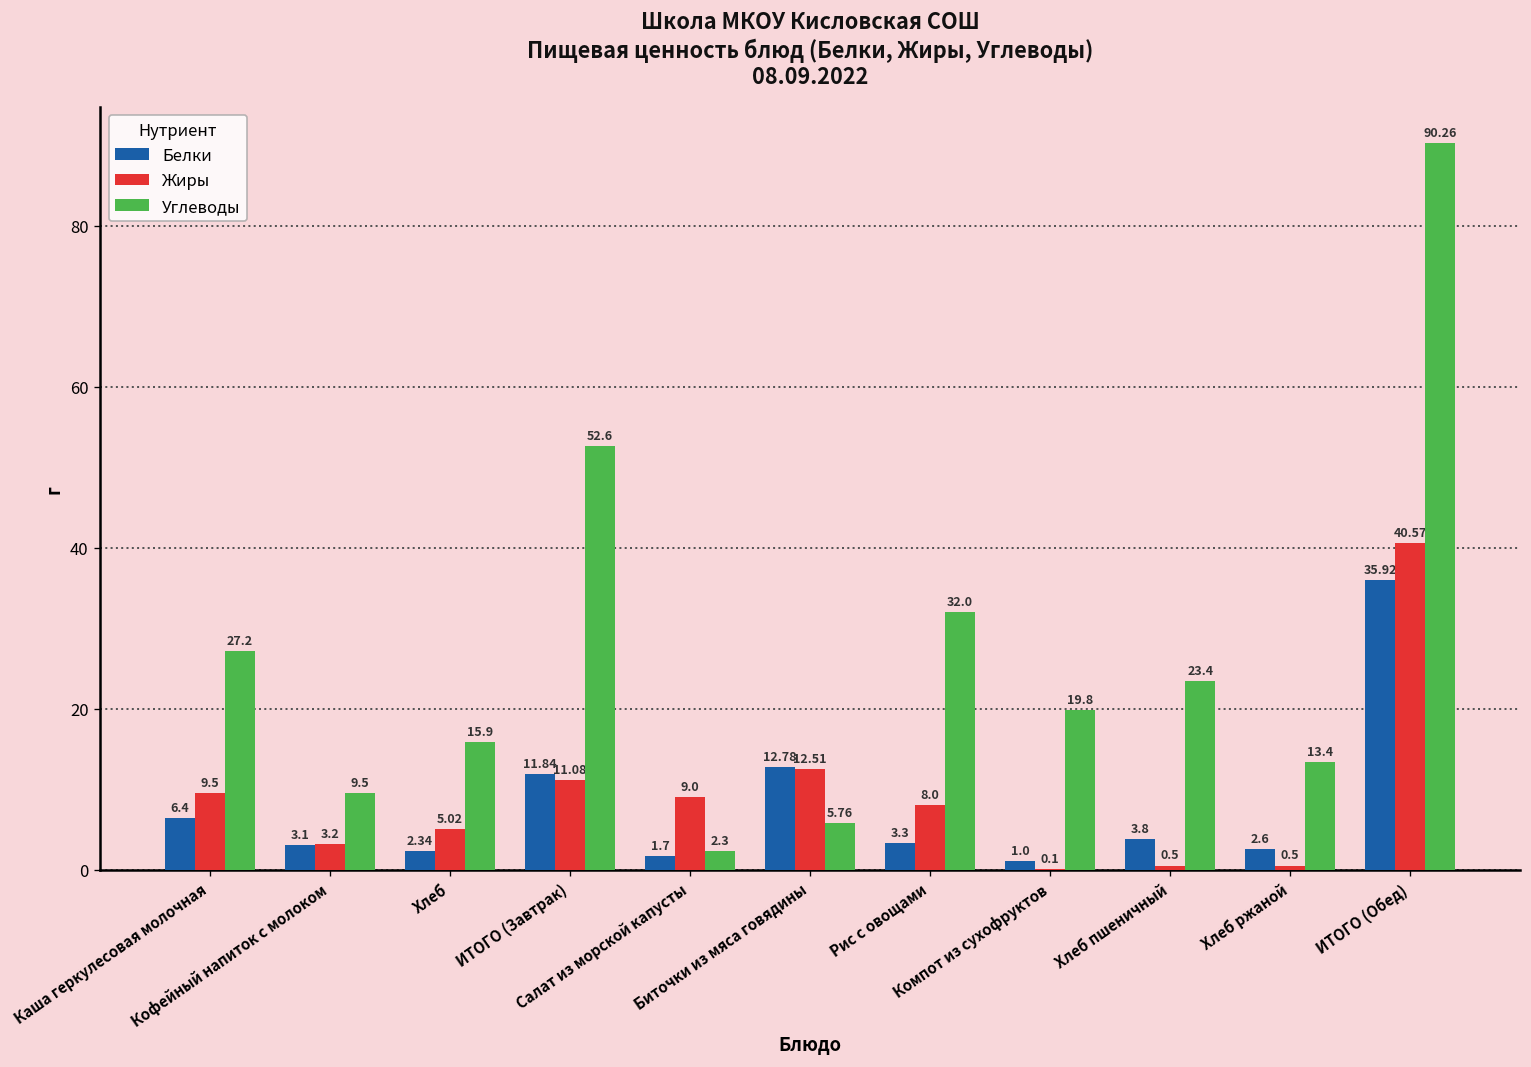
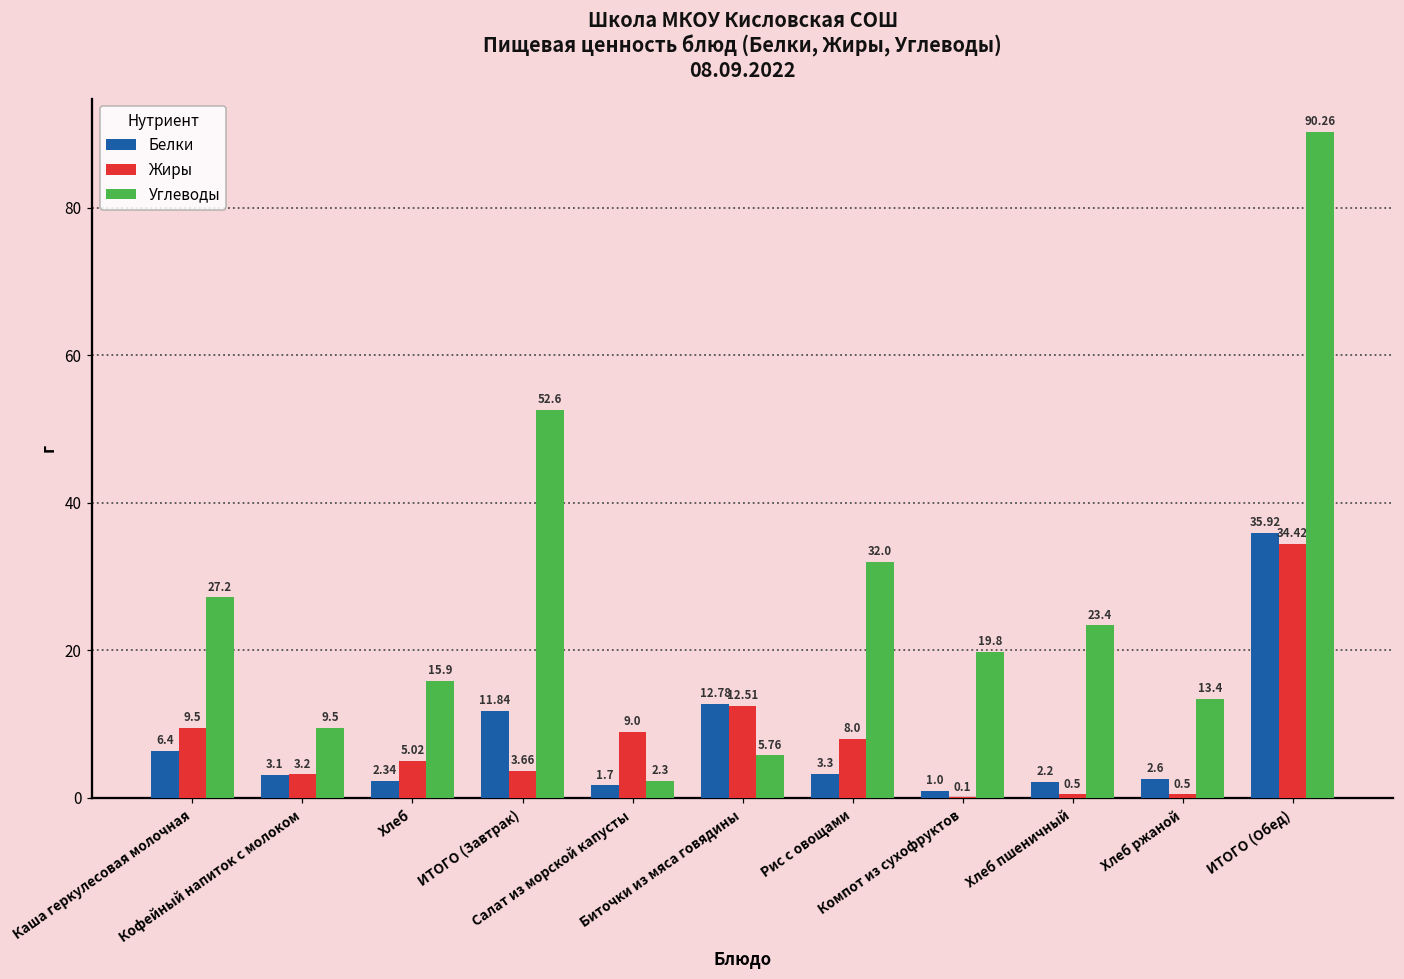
  {
    "Белки": {
      "Каша геркулесовая молочная": 6.4,
      "Кофейный напиток с молоком": 3.1,
      "Хлеб": 2.34,
      "ИТОГО (Завтрак)": 11.84,
      "Салат из морской капусты": 1.7,
      "Биточки из мяса говядины": 12.78,
      "Рис с овощами": 3.3,
      "Компот из сухофруктов": 1.0,
-     "Хлеб пшеничный": 3.8,
+     "Хлеб пшеничный": 2.2,
      "Хлеб ржаной": 2.6,
      "ИТОГО (Обед)": 35.92
    },
    "Жиры": {
      "Каша геркулесовая молочная": 9.5,
      "Кофейный напиток с молоком": 3.2,
      "Хлеб": 5.02,
-     "ИТОГО (Завтрак)": 11.08,
+     "ИТОГО (Завтрак)": 3.66,
      "Салат из морской капусты": 9.0,
      "Биточки из мяса говядины": 12.51,
      "Рис с овощами": 8.0,
      "Компот из сухофруктов": 0.1,
      "Хлеб пшеничный": 0.5,
      "Хлеб ржаной": 0.5,
-     "ИТОГО (Обед)": 40.57
+     "ИТОГО (Обед)": 34.42
    },
    "Углеводы": {
      "Каша геркулесовая молочная": 27.2,
      "Кофейный напиток с молоком": 9.5,
      "Хлеб": 15.9,
      "ИТОГО (Завтрак)": 52.6,
      "Салат из морской капусты": 2.3,
      "Биточки из мяса говядины": 5.76,
      "Рис с овощами": 32.0,
      "Компот из сухофруктов": 19.8,
      "Хлеб пшеничный": 23.4,
      "Хлеб ржаной": 13.4,
      "ИТОГО (Обед)": 90.26
    }
  }
